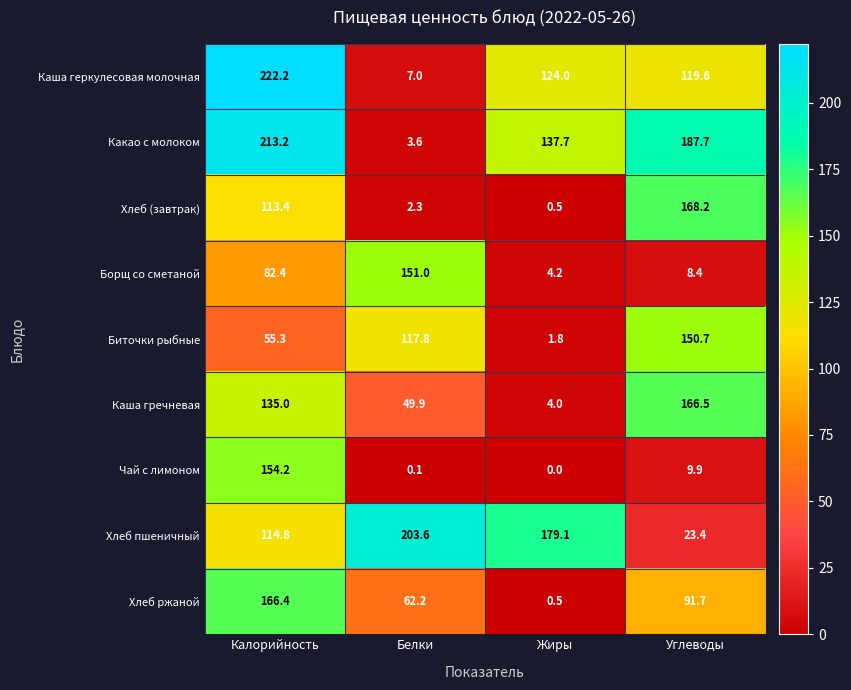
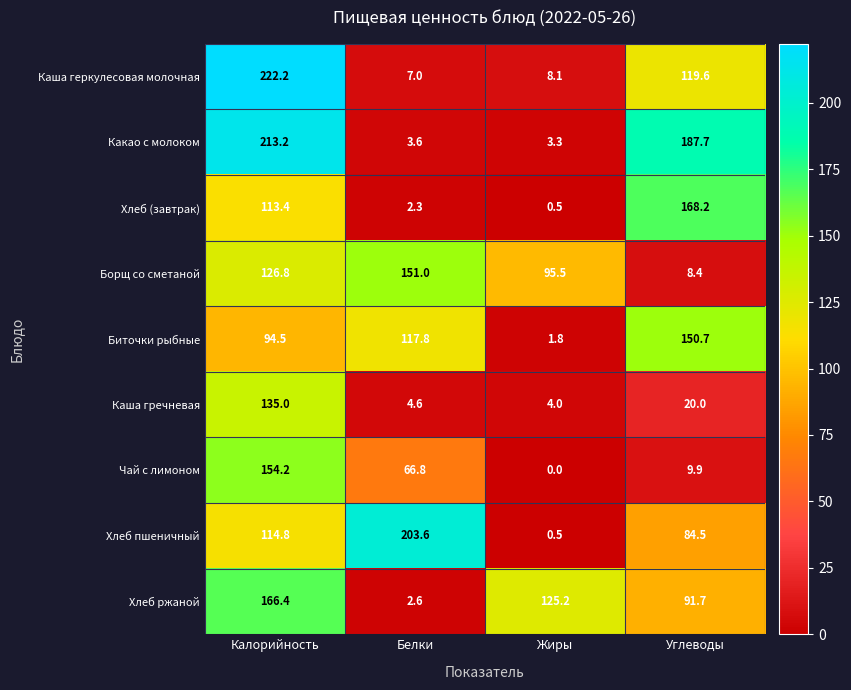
  {
    "Каша геркулесовая молочная": {
      "Калорийность": 222.2,
      "Белки": 7.0,
-     "Жиры": 124.0,
+     "Жиры": 8.1,
      "Углеводы": 119.6
    },
    "Какао с молоком": {
      "Калорийность": 213.2,
      "Белки": 3.6,
-     "Жиры": 137.7,
+     "Жиры": 3.3,
      "Углеводы": 187.7
    },
    "Хлеб (завтрак)": {
      "Калорийность": 113.4,
      "Белки": 2.3,
      "Жиры": 0.5,
      "Углеводы": 168.2
    },
    "Борщ со сметаной": {
-     "Калорийность": 82.4,
+     "Калорийность": 126.8,
      "Белки": 151.0,
-     "Жиры": 4.2,
+     "Жиры": 95.5,
      "Углеводы": 8.4
    },
    "Биточки рыбные": {
-     "Калорийность": 55.3,
+     "Калорийность": 94.5,
      "Белки": 117.8,
      "Жиры": 1.8,
      "Углеводы": 150.7
    },
    "Каша гречневая": {
      "Калорийность": 135.0,
-     "Белки": 49.9,
+     "Белки": 4.6,
      "Жиры": 4.0,
-     "Углеводы": 166.5
+     "Углеводы": 20.0
    },
    "Чай с лимоном": {
      "Калорийность": 154.2,
-     "Белки": 0.1,
+     "Белки": 66.8,
      "Жиры": 0.0,
      "Углеводы": 9.9
    },
    "Хлеб пшеничный": {
      "Калорийность": 114.8,
      "Белки": 203.6,
-     "Жиры": 179.1,
-     "Углеводы": 23.4
+     "Жиры": 0.5,
+     "Углеводы": 84.5
    },
    "Хлеб ржаной": {
      "Калорийность": 166.4,
-     "Белки": 62.2,
-     "Жиры": 0.5,
+     "Белки": 2.6,
+     "Жиры": 125.2,
      "Углеводы": 91.7
    }
  }
